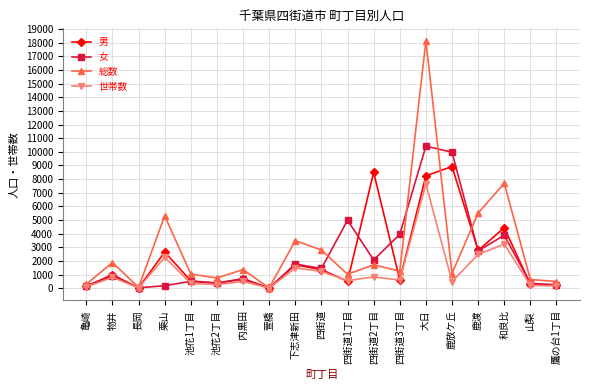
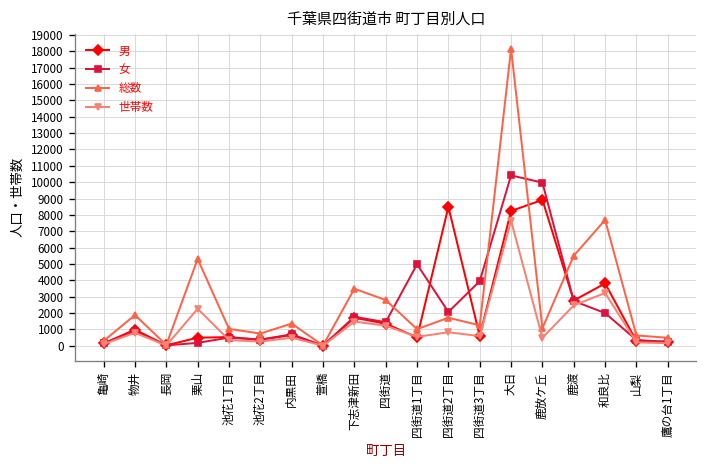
  {
    "男": {
-     "栗山": 2600,
+     "栗山": 500,
      "四街道2丁目": 8500,
      "大日": 8200,
      "鹿放ケ丘": 8900,
-     "和良比": 4400
+     "和良比": 3800
    },
    "女": {
      "栗山": 200,
      "四街道1丁目": 5000,
      "四街道2丁目": 2100,
      "四街道3丁目": 4000,
      "大日": 10400,
      "鹿放ケ丘": 10000,
-     "和良比": 3900
+     "和良比": 2000
    }
  }
